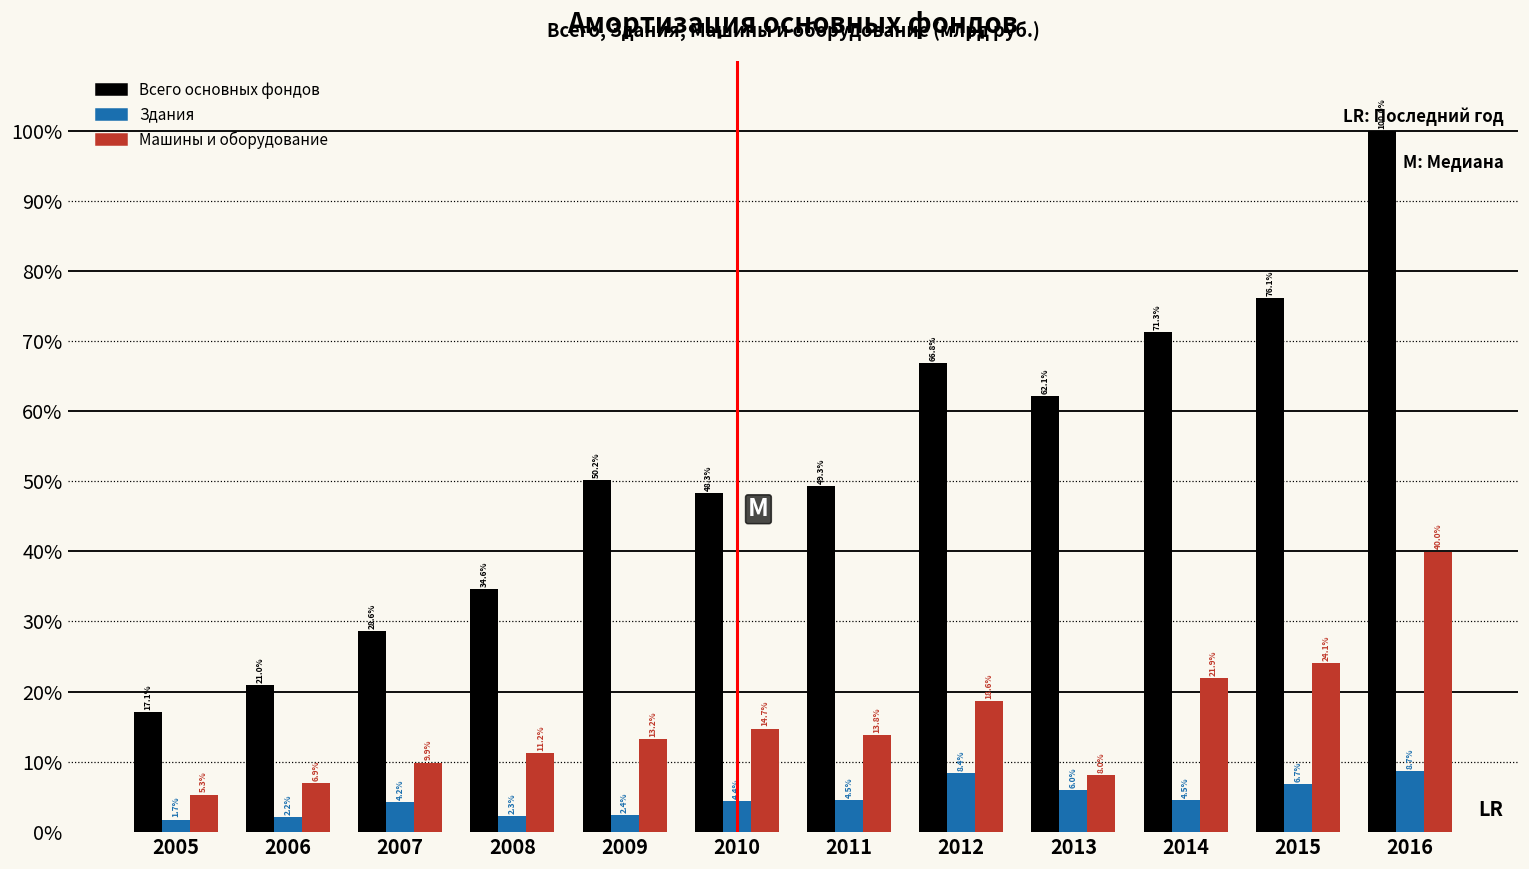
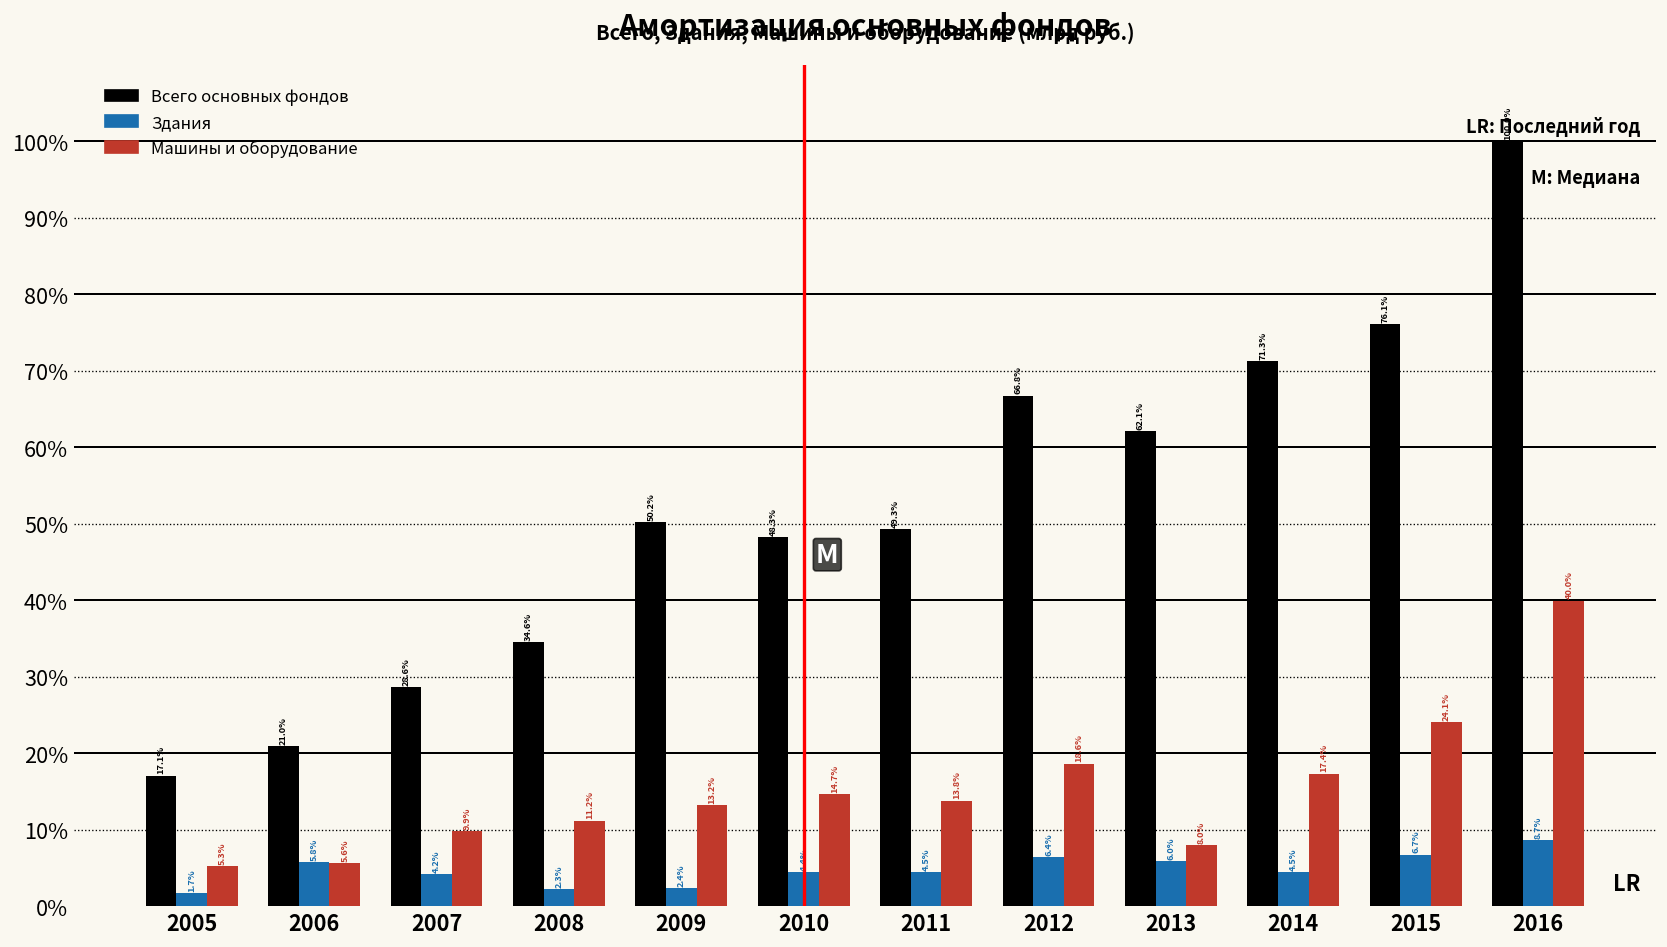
  {
    "Всего основных фондов": {
      "2005": "17.1%",
      "2006": "21.0%",
      "2007": "28.6%",
      "2008": "34.6%",
      "2009": "50.2%",
      "2010": "48.3%",
      "2011": "49.3%",
      "2012": "66.8%",
      "2013": "62.1%",
      "2014": "71.3%",
      "2015": "76.1%"
    },
    "Здания": {
      "2005": "1.7%",
-     "2006": "2.2%",
+     "2006": "5.8%",
      "2007": "4.2%",
      "2008": "2.3%",
      "2009": "2.4%",
      "2010": "4.4%",
      "2011": "4.5%",
-     "2012": "8.4%",
+     "2012": "6.4%",
      "2013": "6.0%",
      "2014": "4.5%",
      "2015": "6.7%",
      "2016": "8.7%"
    },
    "Машины и оборудование": {
      "2005": "5.3%",
-     "2006": "6.9%",
+     "2006": "5.6%",
      "2007": "9.9%",
      "2008": "11.2%",
      "2009": "13.2%",
      "2010": "14.7%",
      "2011": "13.8%",
      "2012": "18.6%",
      "2013": "8.0%",
-     "2014": "21.9%",
+     "2014": "17.4%",
      "2015": "24.1%",
      "2016": "40.0%"
    }
  }
